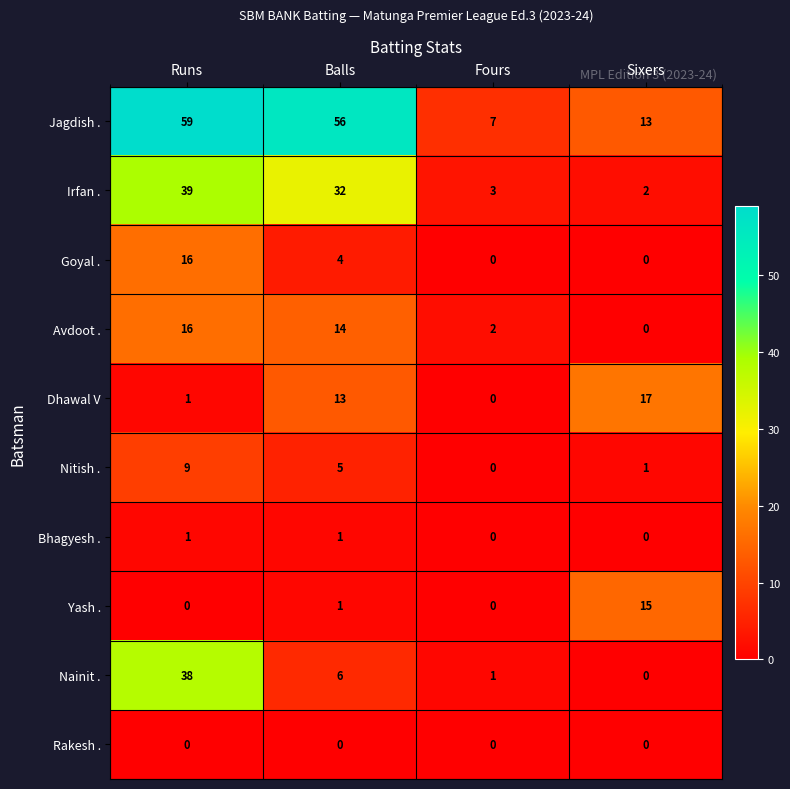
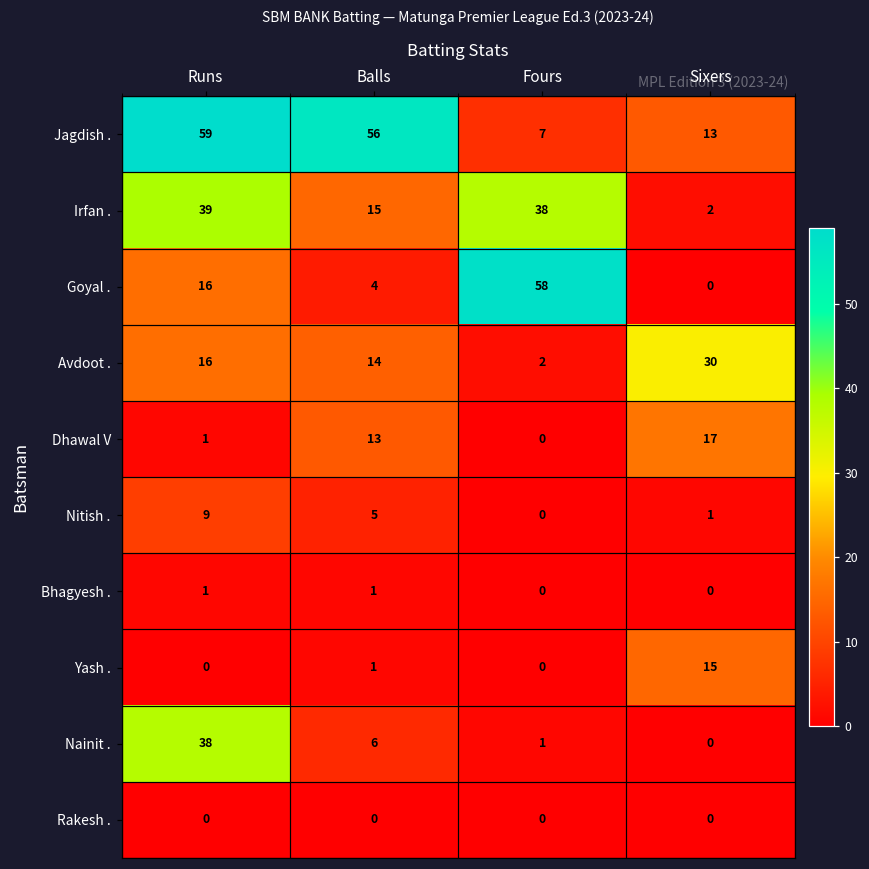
  {
    "Jagdish .": {
      "Runs": 59,
      "Balls": 56,
      "Fours": 7,
      "Sixers": 13
    },
    "Irfan .": {
      "Runs": 39,
-     "Balls": 32,
-     "Fours": 3,
+     "Balls": 15,
+     "Fours": 38,
      "Sixers": 2
    },
    "Goyal .": {
      "Runs": 16,
      "Balls": 4,
-     "Fours": 0,
+     "Fours": 58,
      "Sixers": 0
    },
    "Avdoot .": {
      "Runs": 16,
      "Balls": 14,
      "Fours": 2,
-     "Sixers": 0
+     "Sixers": 30
    },
    "Dhawal V": {
      "Runs": 1,
      "Balls": 13,
      "Fours": 0,
      "Sixers": 17
    },
    "Nitish .": {
      "Runs": 9,
      "Balls": 5,
      "Fours": 0,
      "Sixers": 1
    },
    "Bhagyesh .": {
      "Runs": 1,
      "Balls": 1,
      "Fours": 0,
      "Sixers": 0
    },
    "Yash .": {
      "Runs": 0,
      "Balls": 1,
      "Fours": 0,
      "Sixers": 15
    },
    "Nainit .": {
      "Runs": 38,
      "Balls": 6,
      "Fours": 1,
      "Sixers": 0
    },
    "Rakesh .": {
      "Runs": 0,
      "Balls": 0,
      "Fours": 0,
      "Sixers": 0
    }
  }
